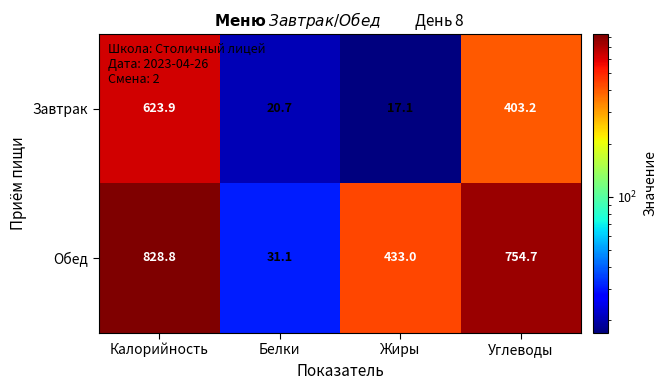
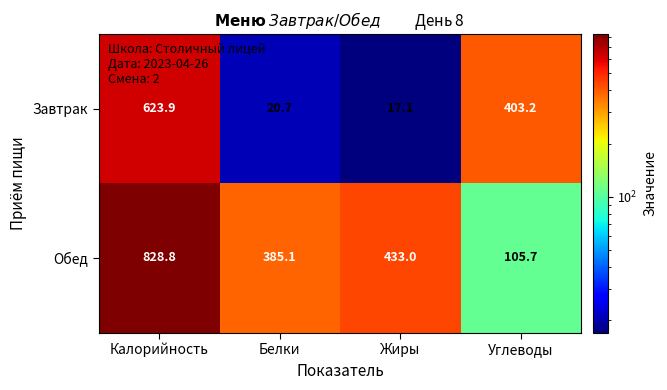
  {
    "Завтрак": {
      "Калорийность": 623.9,
      "Белки": 20.7,
      "Жиры": 17.1,
      "Углеводы": 403.2
    },
    "Обед": {
      "Калорийность": 828.8,
-     "Белки": 31.1,
+     "Белки": 385.1,
      "Жиры": 433.0,
-     "Углеводы": 754.7
+     "Углеводы": 105.7
    }
  }
